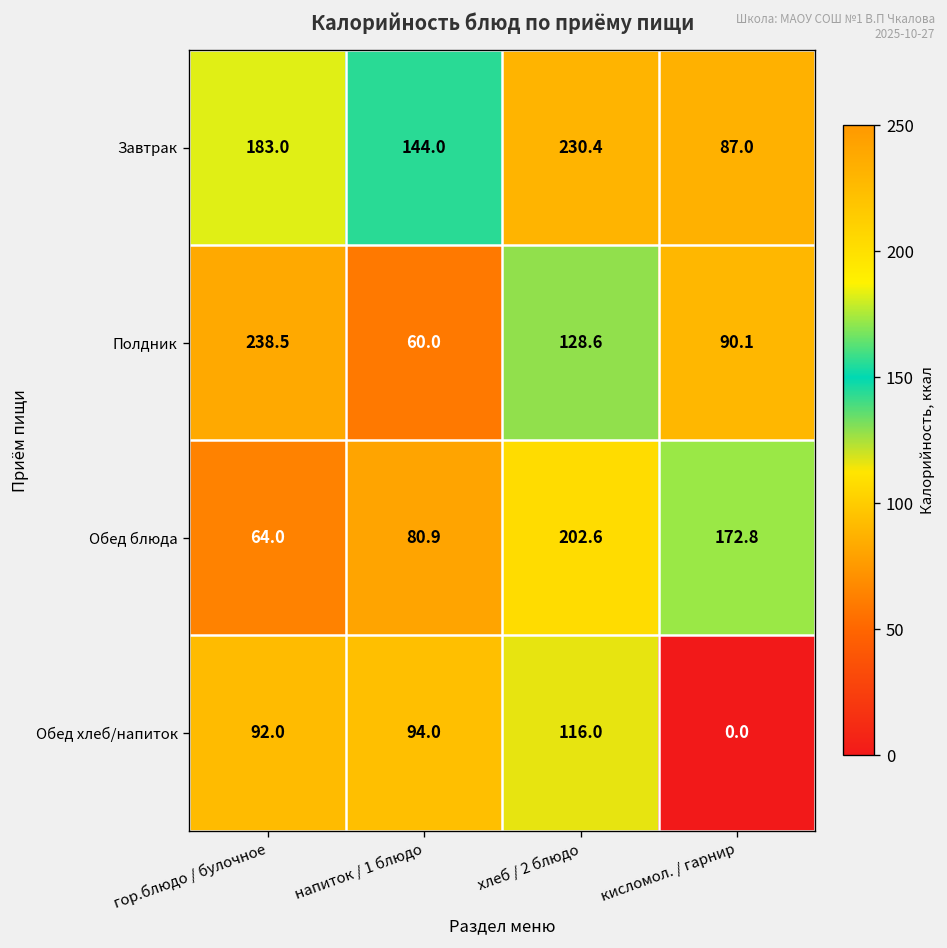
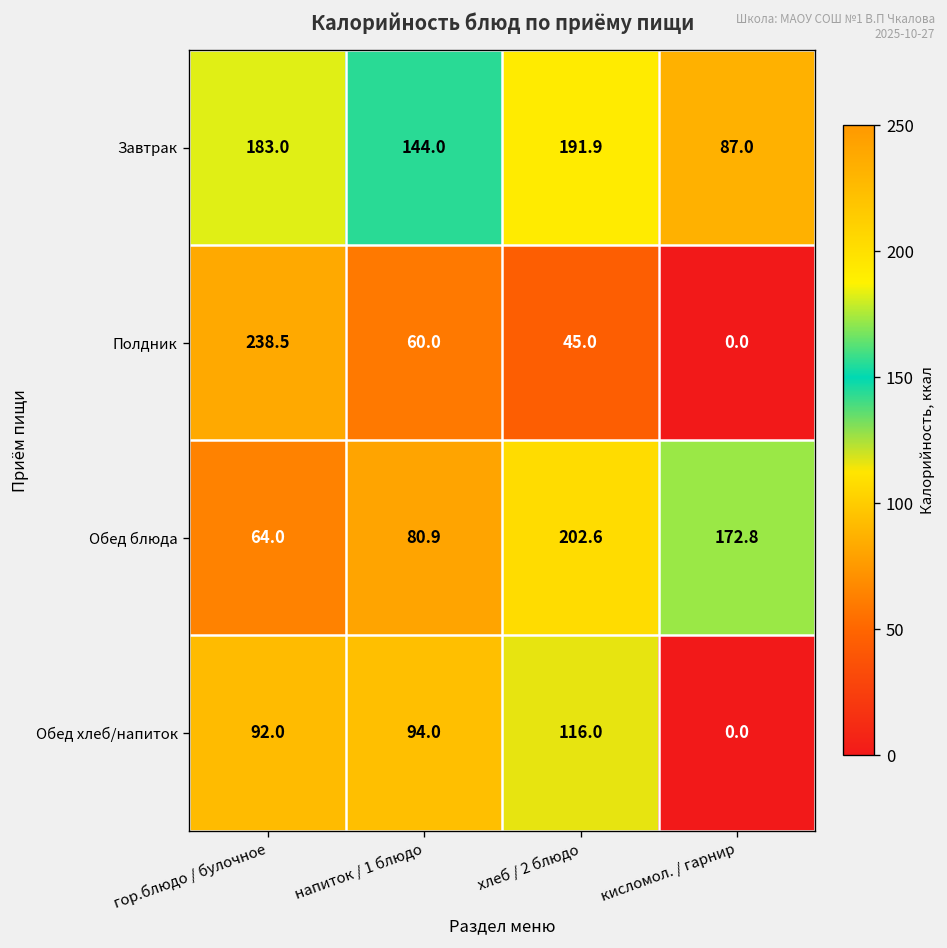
  {
    "Завтрак": {
      "гор.блюдо / булочное": 183.0,
      "напиток / 1 блюдо": 144.0,
-     "хлеб / 2 блюдо": 230.4,
+     "хлеб / 2 блюдо": 191.9,
      "кисломол. / гарнир": 87.0
    },
    "Полдник": {
      "гор.блюдо / булочное": 238.5,
      "напиток / 1 блюдо": 60.0,
-     "хлеб / 2 блюдо": 128.6,
-     "кисломол. / гарнир": 90.1
+     "хлеб / 2 блюдо": 45.0,
+     "кисломол. / гарнир": 0.0
    },
    "Обед блюда": {
      "гор.блюдо / булочное": 64.0,
      "напиток / 1 блюдо": 80.9,
      "хлеб / 2 блюдо": 202.6,
      "кисломол. / гарнир": 172.8
    },
    "Обед хлеб/напиток": {
      "гор.блюдо / булочное": 92.0,
      "напиток / 1 блюдо": 94.0,
      "хлеб / 2 блюдо": 116.0,
      "кисломол. / гарнир": 0.0
    }
  }
